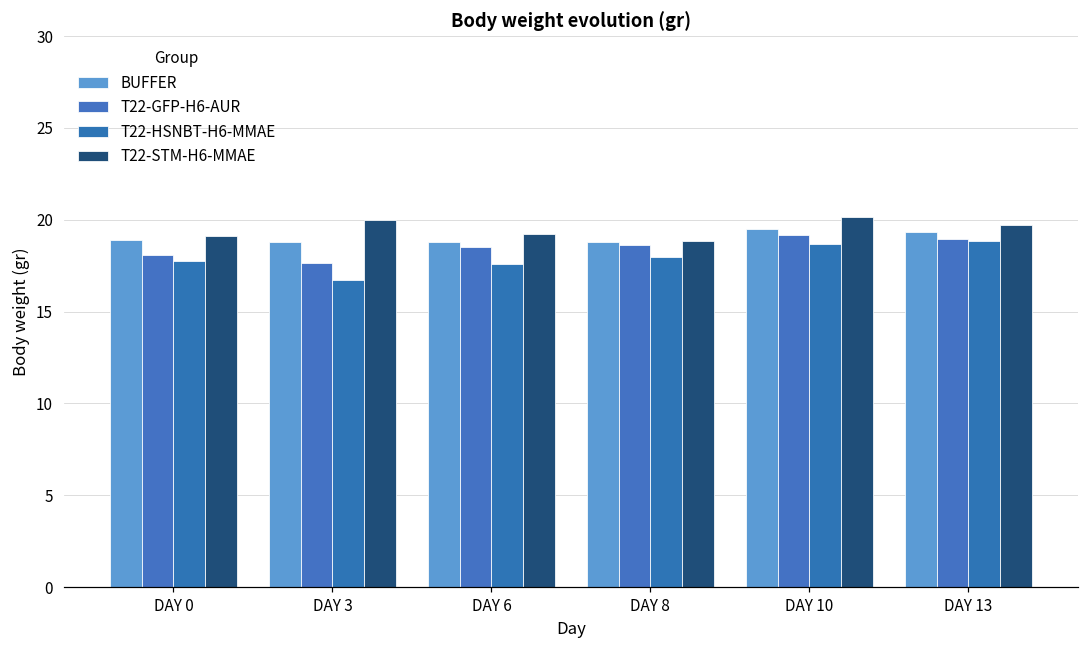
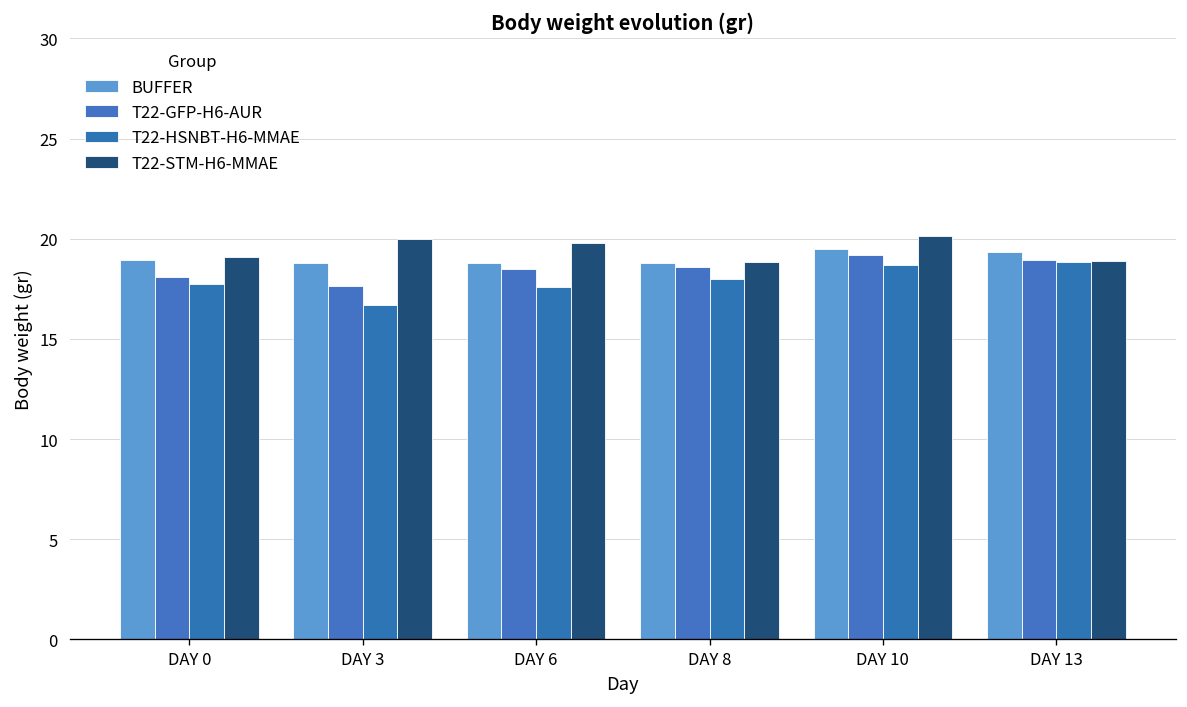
  {
    "T22-STM-H6-MMAE": {
      "DAY 0": 19.1,
      "DAY 3": 20.0,
-     "DAY 6": 19.2,
+     "DAY 6": 19.8,
      "DAY 8": 18.9,
      "DAY 10": 20.2,
-     "DAY 13": 19.7
+     "DAY 13": 18.9
    }
  }
